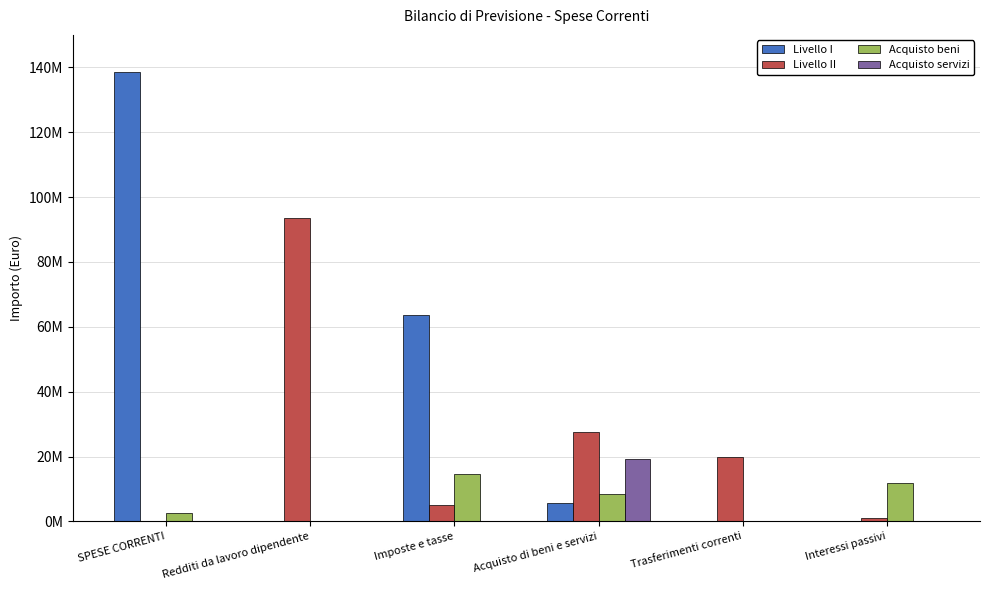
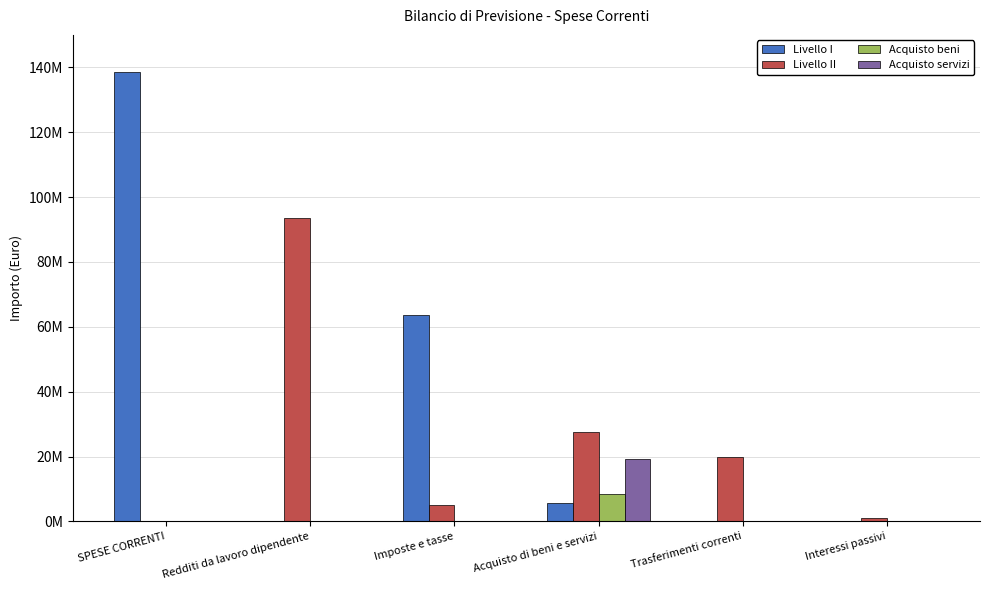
  {
    "Livello I": {
      "SPESE CORRENTI": 139000000,
      "Redditi da lavoro dipendente": 0,
      "Imposte e tasse": 63000000,
      "Acquisto di beni e servizi": 6000000,
      "Trasferimenti correnti": 0,
      "Interessi passivi": 0
    },
    "Livello II": {
      "SPESE CORRENTI": 0,
      "Redditi da lavoro dipendente": 94000000,
      "Imposte e tasse": 5000000,
      "Acquisto di beni e servizi": 28000000,
      "Trasferimenti correnti": 20000000,
      "Interessi passivi": 1000000
    },
    "Acquisto beni": {
-     "SPESE CORRENTI": 3000000,
+     "SPESE CORRENTI": 0,
      "Redditi da lavoro dipendente": 0,
-     "Imposte e tasse": 15000000,
+     "Imposte e tasse": 0,
      "Acquisto di beni e servizi": 8000000,
      "Trasferimenti correnti": 0,
-     "Interessi passivi": 12000000
+     "Interessi passivi": 0
    },
    "Acquisto servizi": {
      "SPESE CORRENTI": 0,
      "Redditi da lavoro dipendente": 0,
      "Imposte e tasse": 0,
      "Acquisto di beni e servizi": 19000000,
      "Trasferimenti correnti": 0,
      "Interessi passivi": 0
    }
  }
